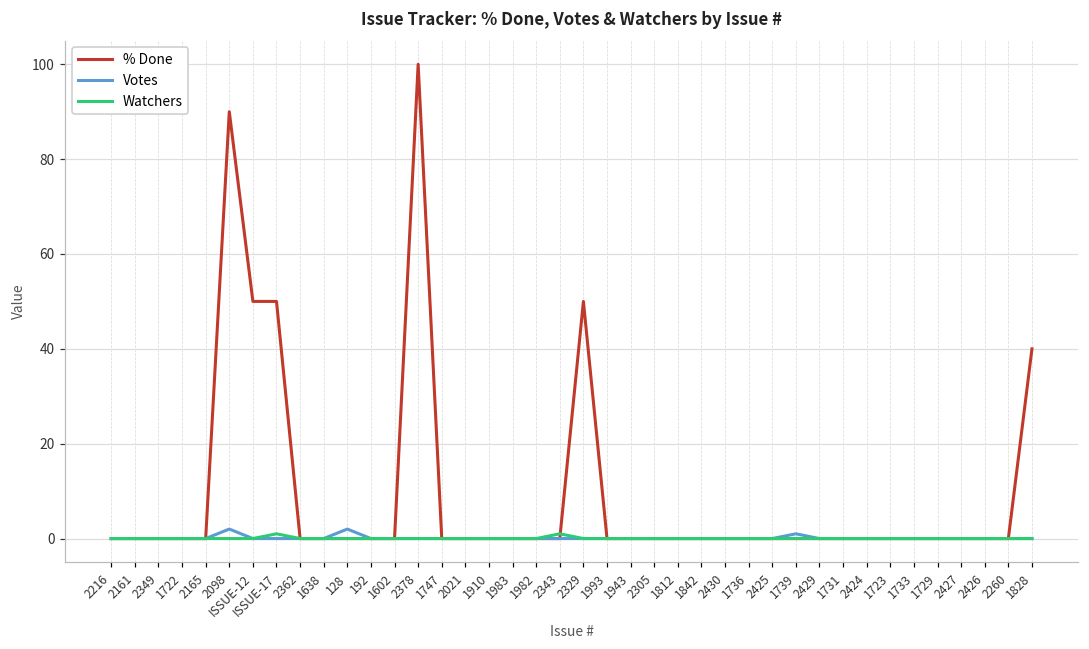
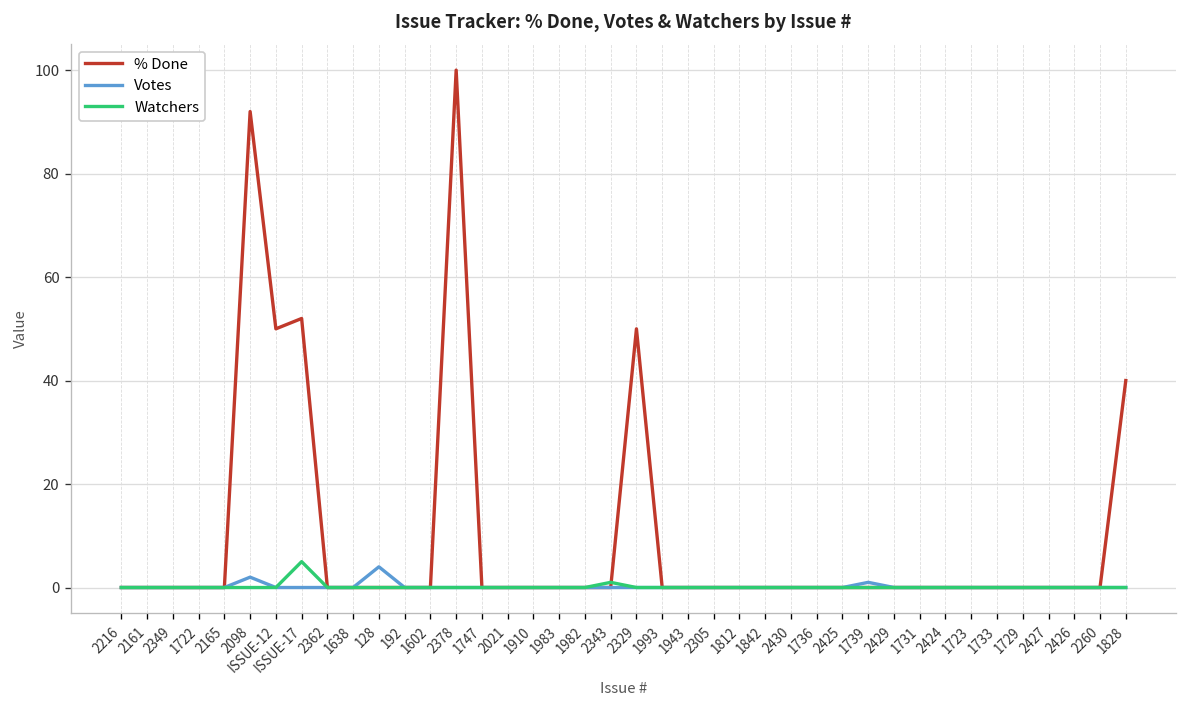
  {
    "% Done": {
-     "2098": 90,
+     "2098": 92,
      "ISSUE-12": 50,
-     "ISSUE-17": 50,
+     "ISSUE-17": 52,
      "2378": 100,
      "2329": 50,
      "1828": 40
    },
    "Votes": {
      "2098": 2,
      "ISSUE-17": 0,
-     "128": 2,
+     "128": 4,
      "1739": 1
    },
    "Watchers": {
      "2098": 0,
-     "ISSUE-17": 1,
+     "ISSUE-17": 5,
      "2343": 1
    }
  }
